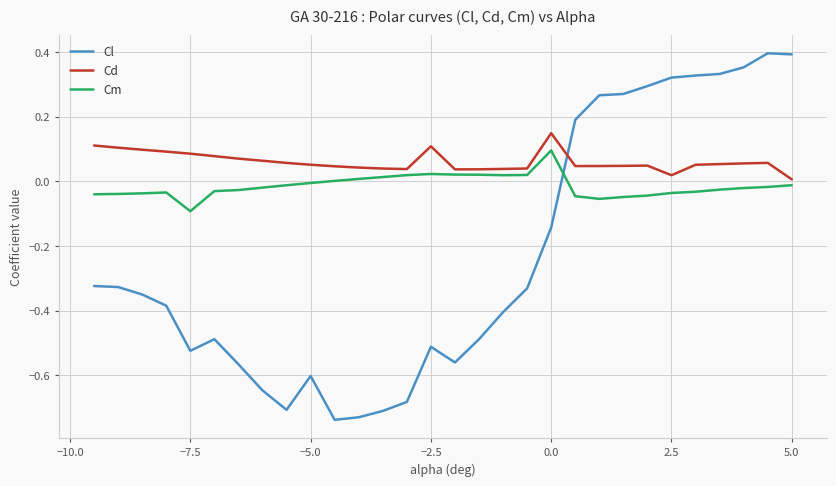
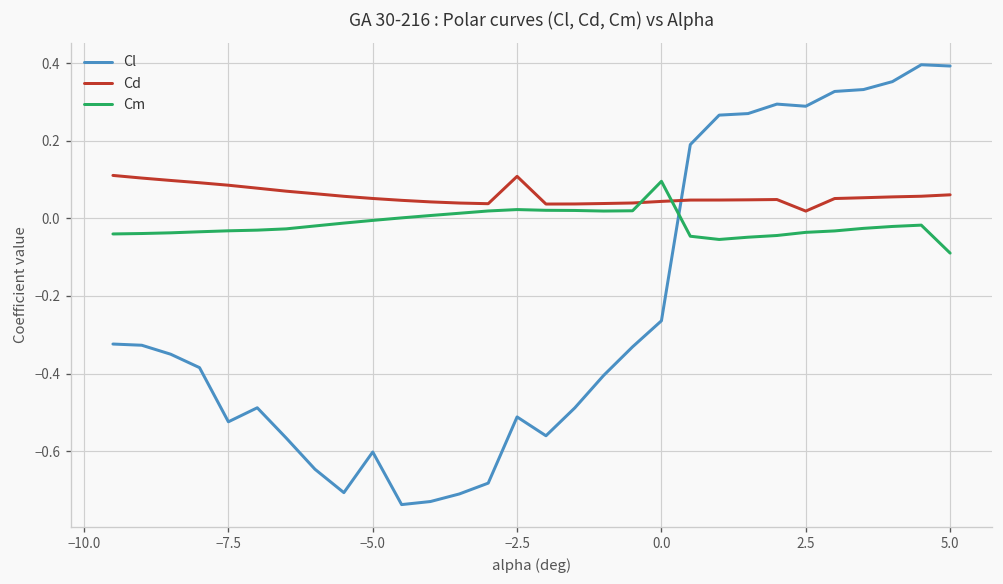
  {
    "Cl": {
      "−7.5": -0.52,
      "−5.0": -0.60,
      "−2.5": -0.51,
-     "0.0": -0.14,
-     "2.5": 0.32,
+     "0.0": -0.26,
+     "2.5": 0.29,
      "5.0": 0.39
    },
    "Cd": {
      "−7.5": 0.09,
      "−5.0": 0.05,
      "−2.5": 0.11,
-     "0.0": 0.15,
+     "0.0": 0.04,
      "2.5": 0.02,
-     "5.0": 0.01
+     "5.0": 0.06
    },
    "Cm": {
-     "−7.5": -0.09,
+     "−7.5": -0.03,
      "−5.0": -0.01,
      "−2.5": 0.02,
      "0.0": 0.10,
      "2.5": -0.04,
-     "5.0": -0.01
+     "5.0": -0.09
    }
  }
